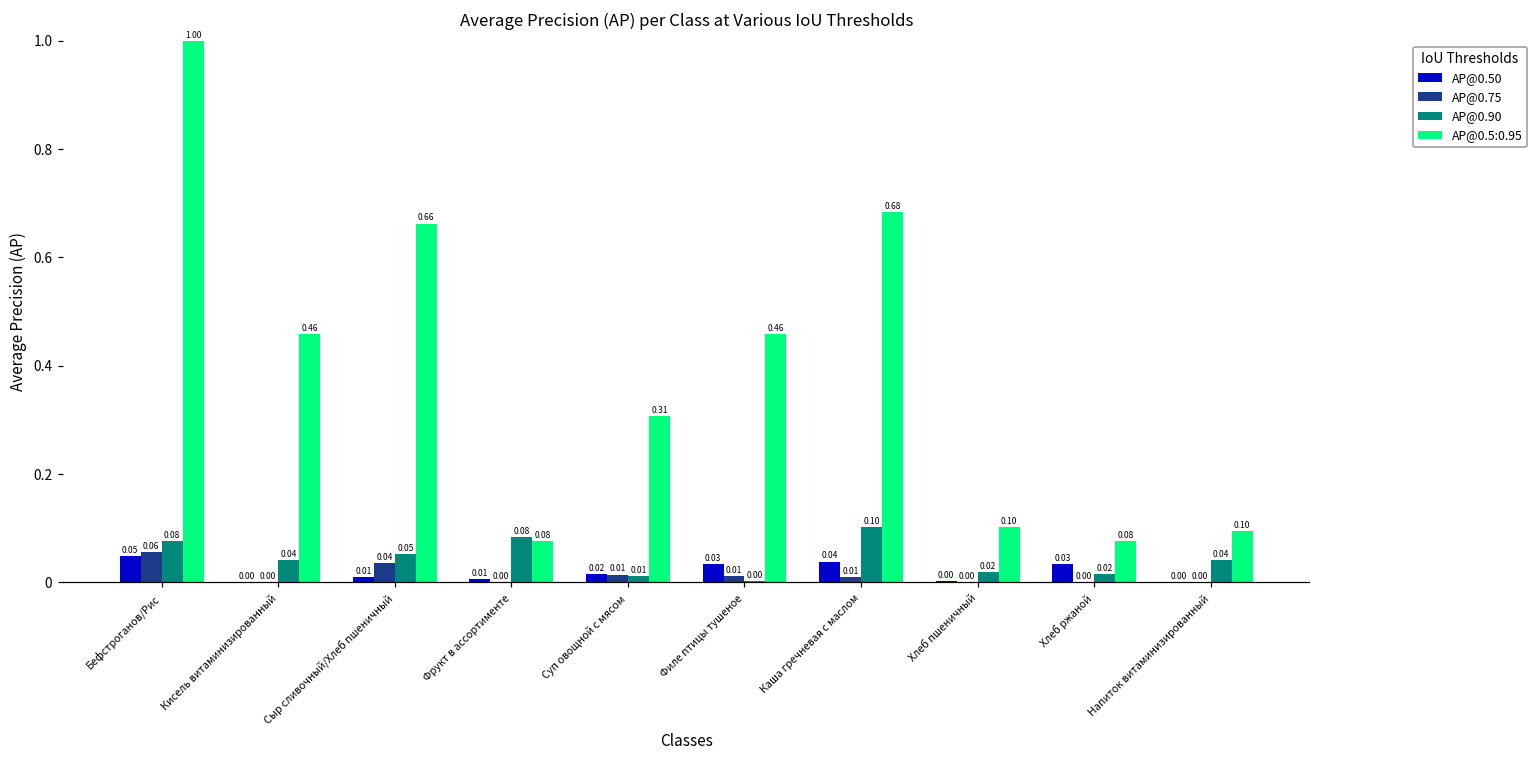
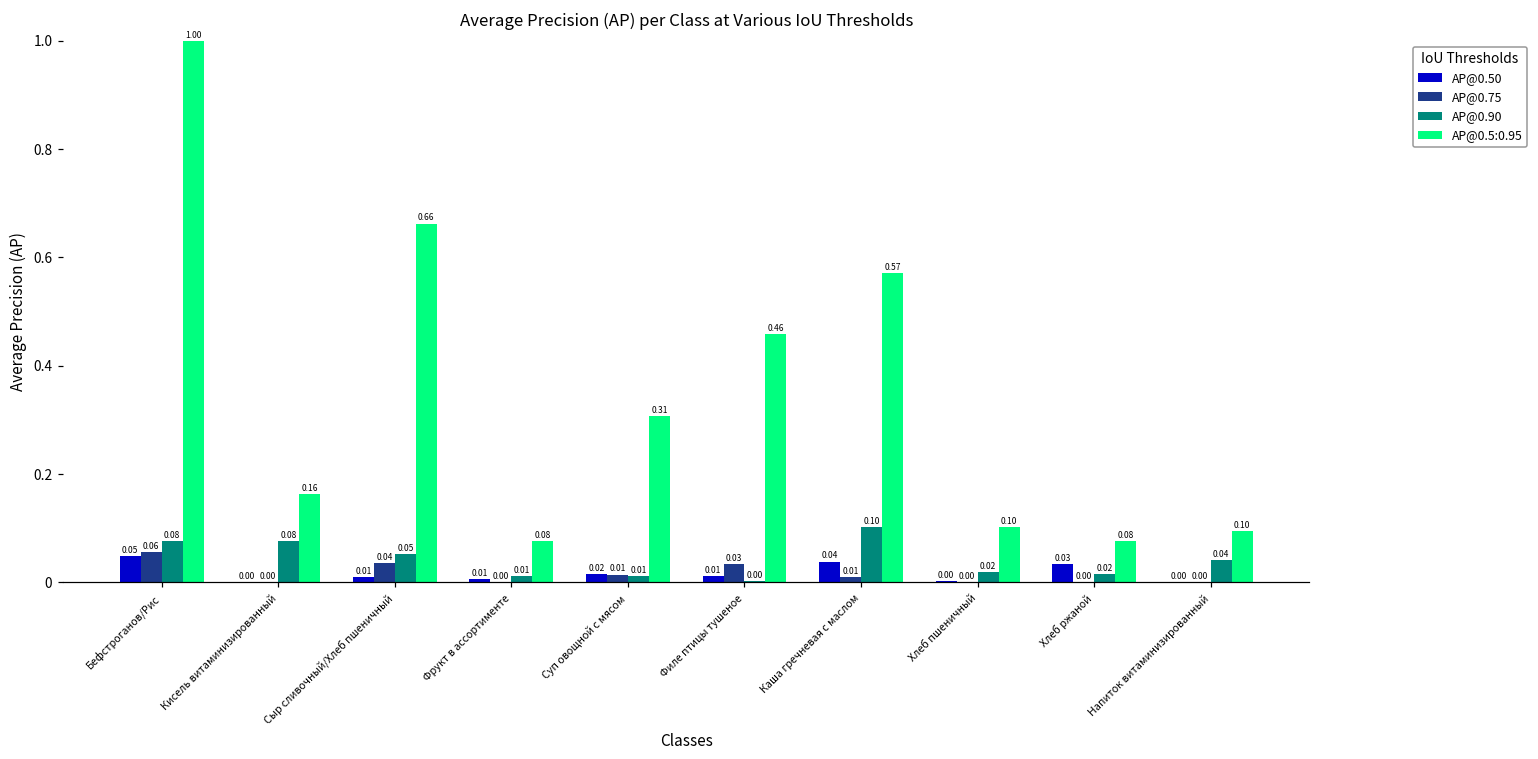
  {
    "AP@0.50": {
      "Бефстроганов/Рис": 0.05,
      "Кисель витаминизированный": 0.00,
      "Сыр сливочный/Хлеб пшеничный": 0.01,
      "Фрукт в ассортименте": 0.01,
      "Суп овощной с мясом": 0.02,
-     "Филе птицы тушеное": 0.03,
+     "Филе птицы тушеное": 0.01,
      "Каша гречневая с маслом": 0.04,
      "Хлеб пшеничный": 0.00,
      "Хлеб ржаной": 0.03,
      "Напиток витаминизированный": 0.00
    },
    "AP@0.75": {
      "Бефстроганов/Рис": 0.06,
      "Кисель витаминизированный": 0.00,
      "Сыр сливочный/Хлеб пшеничный": 0.04,
      "Фрукт в ассортименте": 0.00,
      "Суп овощной с мясом": 0.01,
-     "Филе птицы тушеное": 0.01,
+     "Филе птицы тушеное": 0.03,
      "Каша гречневая с маслом": 0.01,
      "Хлеб пшеничный": 0.00,
      "Хлеб ржаной": 0.00,
      "Напиток витаминизированный": 0.00
    },
    "AP@0.90": {
      "Бефстроганов/Рис": 0.08,
-     "Кисель витаминизированный": 0.04,
+     "Кисель витаминизированный": 0.08,
      "Сыр сливочный/Хлеб пшеничный": 0.05,
-     "Фрукт в ассортименте": 0.08,
+     "Фрукт в ассортименте": 0.01,
      "Суп овощной с мясом": 0.01,
      "Филе птицы тушеное": 0.00,
      "Каша гречневая с маслом": 0.10,
      "Хлеб пшеничный": 0.02,
      "Хлеб ржаной": 0.02,
      "Напиток витаминизированный": 0.04
    },
    "AP@0.5:0.95": {
      "Бефстроганов/Рис": 1.00,
-     "Кисель витаминизированный": 0.46,
+     "Кисель витаминизированный": 0.16,
      "Сыр сливочный/Хлеб пшеничный": 0.66,
      "Фрукт в ассортименте": 0.08,
      "Суп овощной с мясом": 0.31,
      "Филе птицы тушеное": 0.46,
-     "Каша гречневая с маслом": 0.68,
+     "Каша гречневая с маслом": 0.57,
      "Хлеб пшеничный": 0.10,
      "Хлеб ржаной": 0.08,
      "Напиток витаминизированный": 0.10
    }
  }
